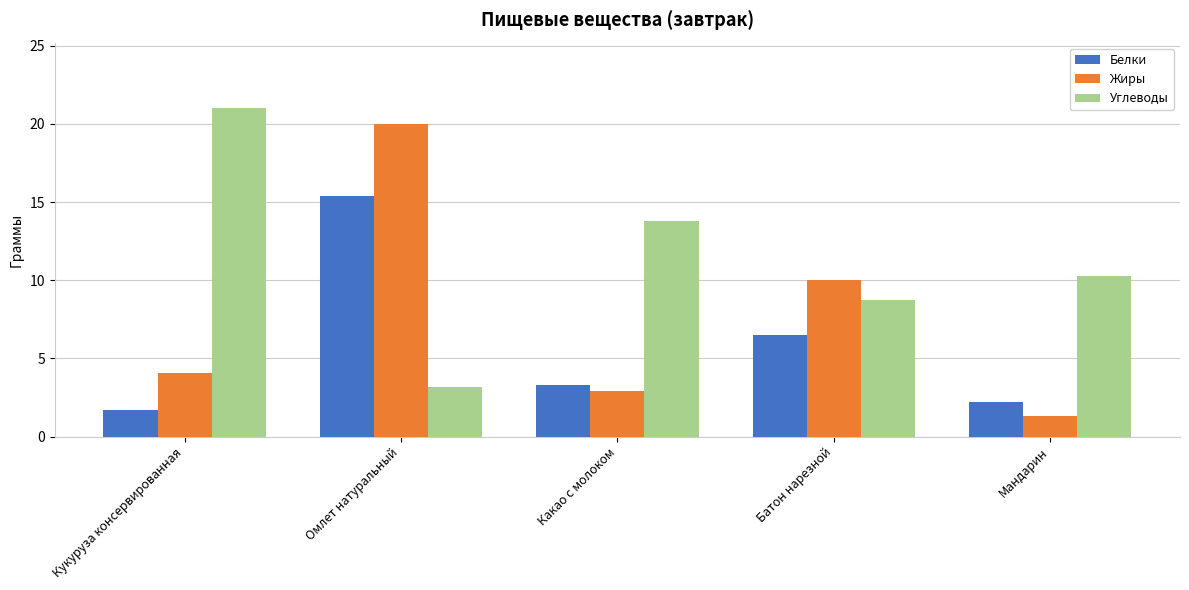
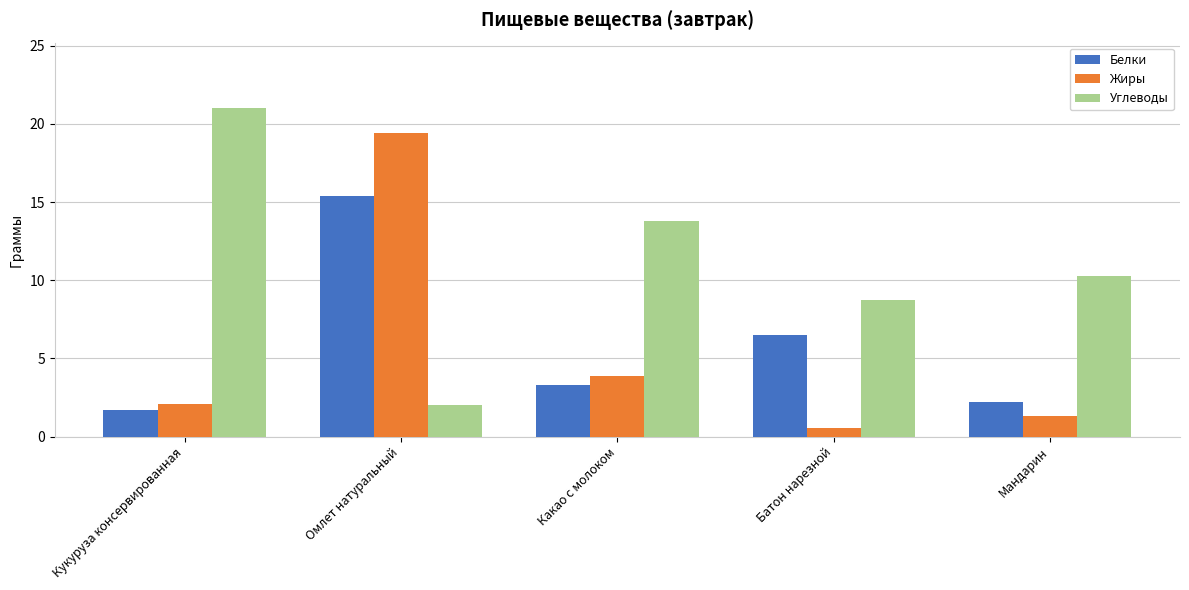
  {
    "Белки": {
      "Кукуруза консервированная": 1.7,
      "Омлет натуральный": 15.4,
      "Какао с молоком": 3.3,
      "Батон нарезной": 6.5,
      "Мандарин": 2.2
    },
    "Жиры": {
-     "Кукуруза консервированная": 4.1,
-     "Омлет натуральный": 20.0,
-     "Какао с молоком": 2.9,
-     "Батон нарезной": 10.0,
+     "Кукуруза консервированная": 2.1,
+     "Омлет натуральный": 19.4,
+     "Какао с молоком": 3.9,
+     "Батон нарезной": 0.6,
      "Мандарин": 1.3
    },
    "Углеводы": {
      "Кукуруза консервированная": 21.0,
-     "Омлет натуральный": 3.2,
+     "Омлет натуральный": 2.0,
      "Какао с молоком": 13.8,
      "Батон нарезной": 8.8,
      "Мандарин": 10.3
    }
  }
